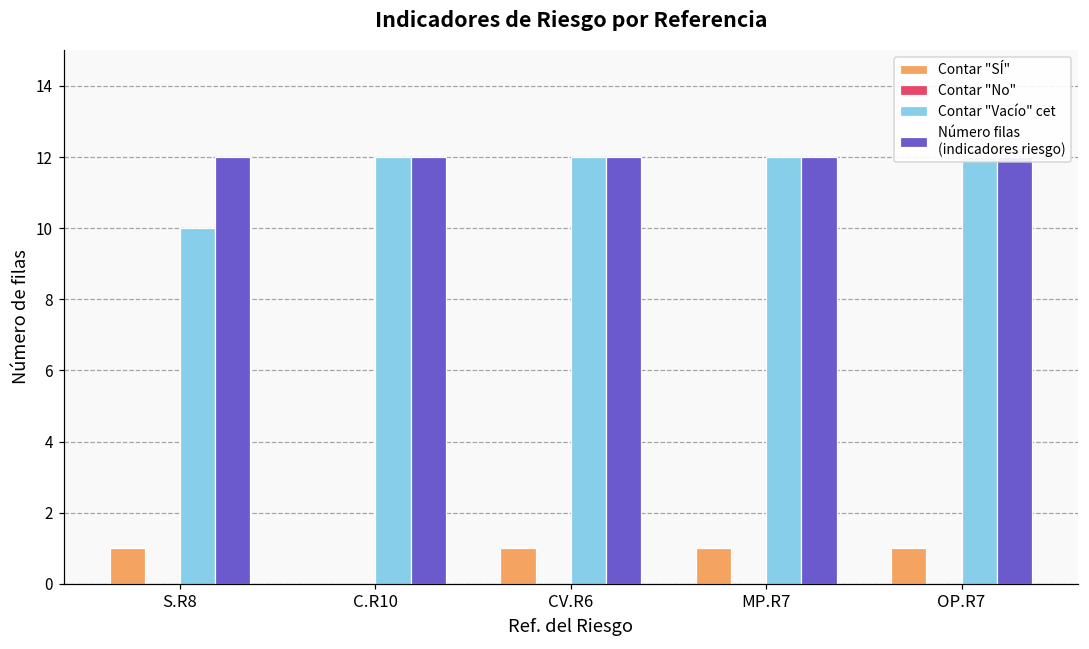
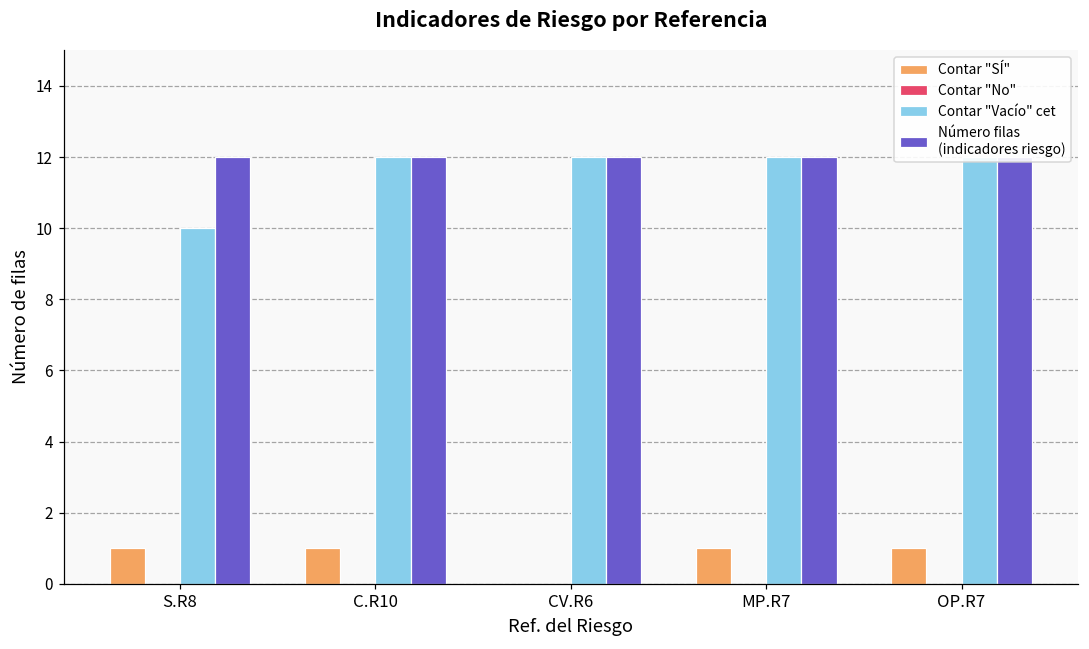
  {
    "Contar \"SÍ\"": {
      "S.R8": 1,
-     "C.R10": 0,
-     "CV.R6": 1,
+     "C.R10": 1,
+     "CV.R6": 0,
      "MP.R7": 1,
      "OP.R7": 1
    },
    "Contar \"No\"": {
      "S.R8": 0,
      "C.R10": 0,
      "CV.R6": 0,
      "MP.R7": 0,
      "OP.R7": 0
    },
    "Contar \"Vacío\" cet": {
      "S.R8": 10,
      "C.R10": 12,
      "CV.R6": 12,
      "MP.R7": 12
    },
    "Número filas (indicadores riesgo)": {
      "S.R8": 12,
      "C.R10": 12,
      "CV.R6": 12,
      "MP.R7": 12
    }
  }
